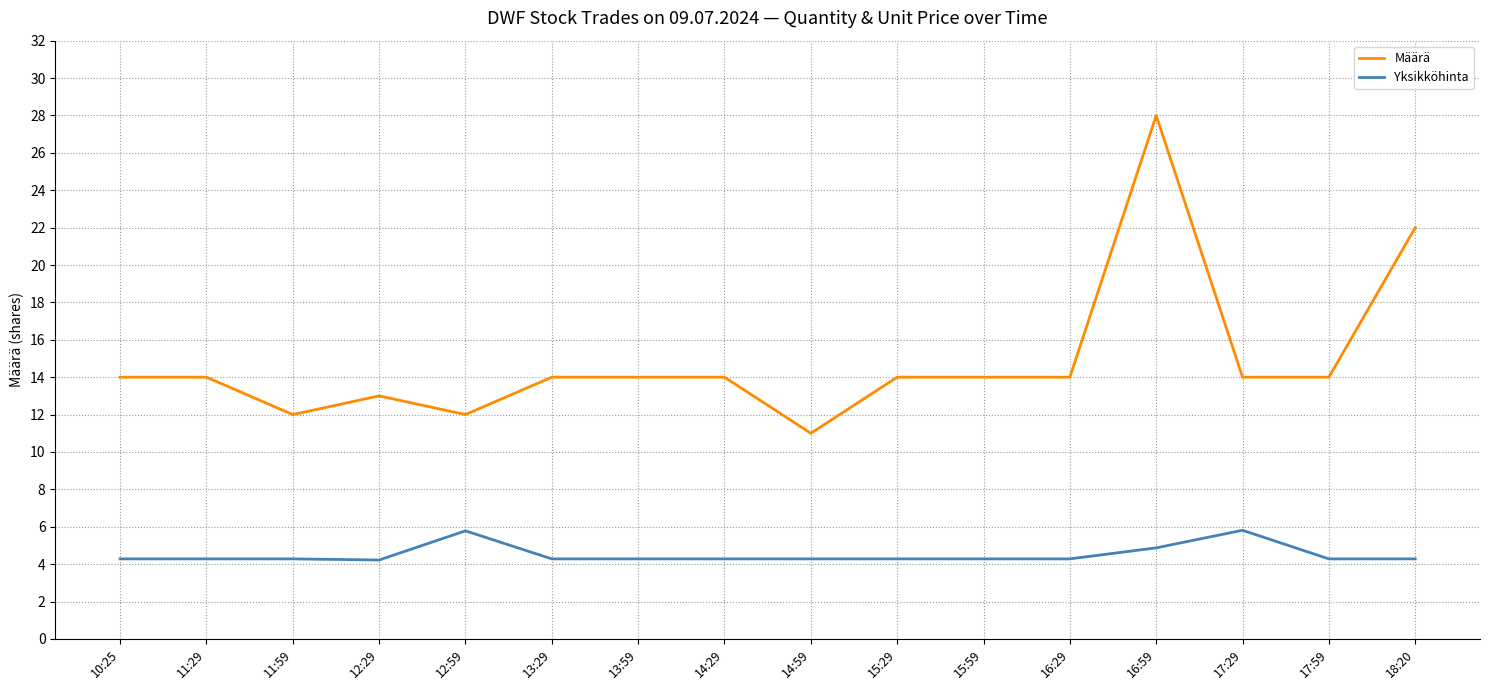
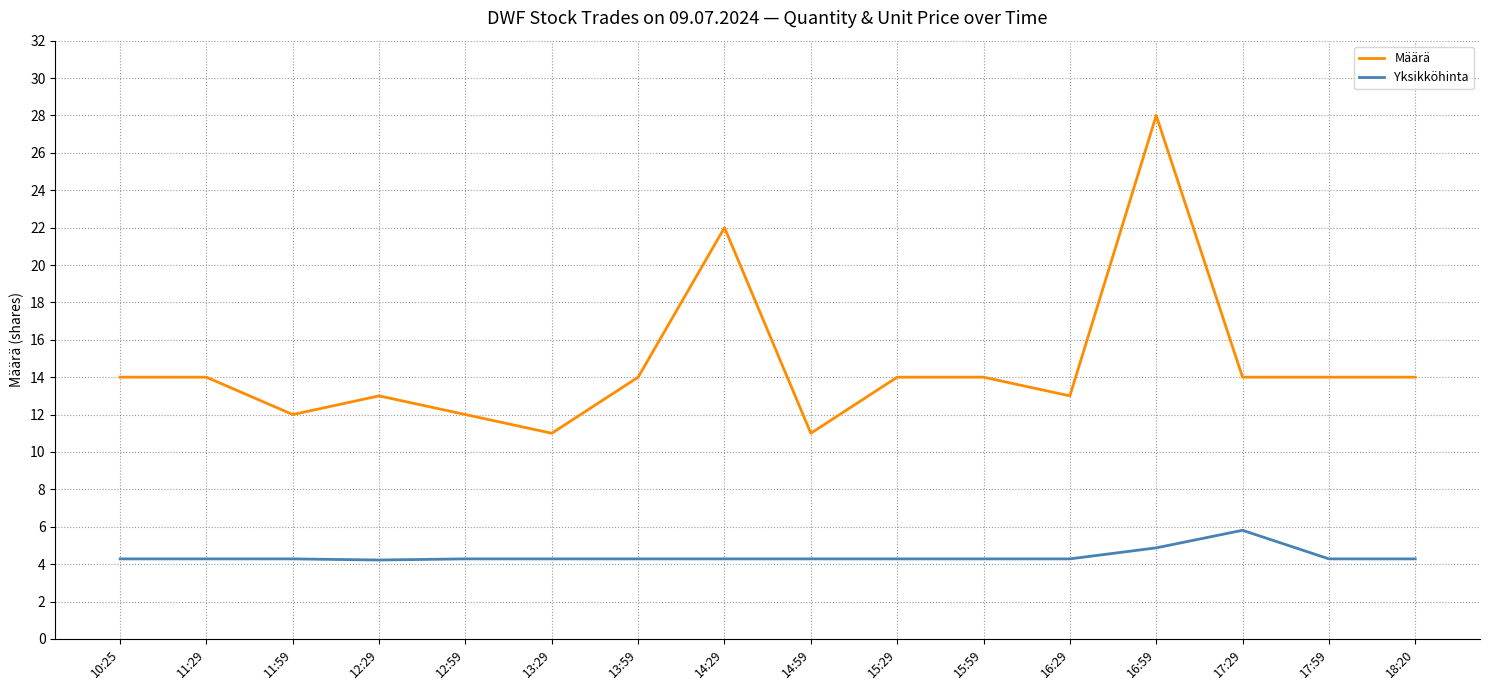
  {
    "Määrä": {
      "10:25": 14,
      "11:29": 14,
      "11:59": 12,
      "12:29": 13,
      "12:59": 12,
-     "13:29": 14,
+     "13:29": 11,
      "13:59": 14,
-     "14:29": 14,
+     "14:29": 22,
      "14:59": 11,
      "15:29": 14,
      "15:59": 14,
-     "16:29": 14,
+     "16:29": 13,
      "16:59": 28,
      "17:29": 14,
      "17:59": 14,
-     "18:20": 22
+     "18:20": 14
    },
    "Yksikköhinta": {
      "10:25": 4.3,
      "11:29": 4.3,
      "11:59": 4.3,
      "12:29": 4.2,
-     "12:59": 5.8,
+     "12:59": 4.3,
      "13:29": 4.3,
      "13:59": 4.3,
      "14:29": 4.3,
      "14:59": 4.3,
      "15:29": 4.3,
      "15:59": 4.3,
      "16:29": 4.3,
      "16:59": 4.9,
      "17:29": 5.8,
      "17:59": 4.3,
      "18:20": 4.3
    }
  }
